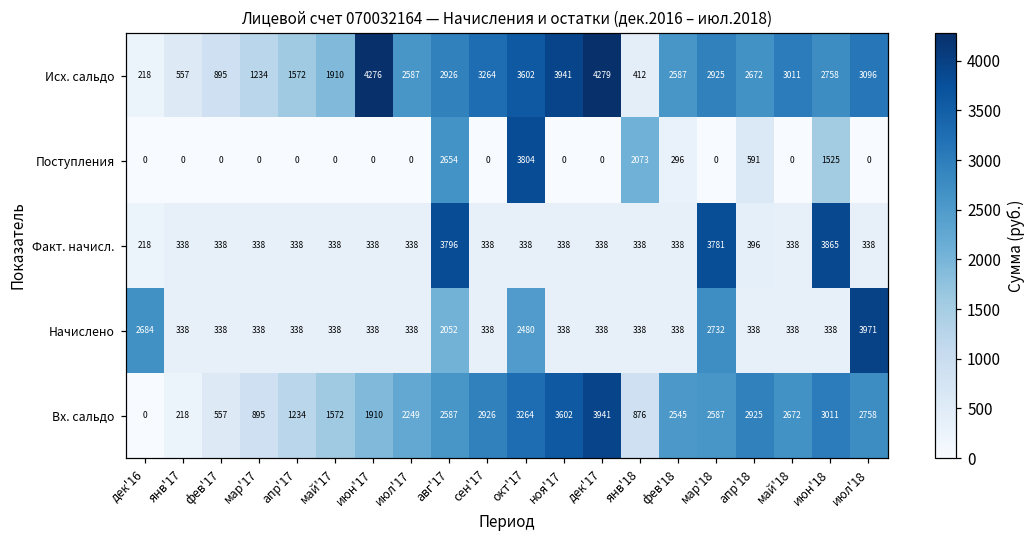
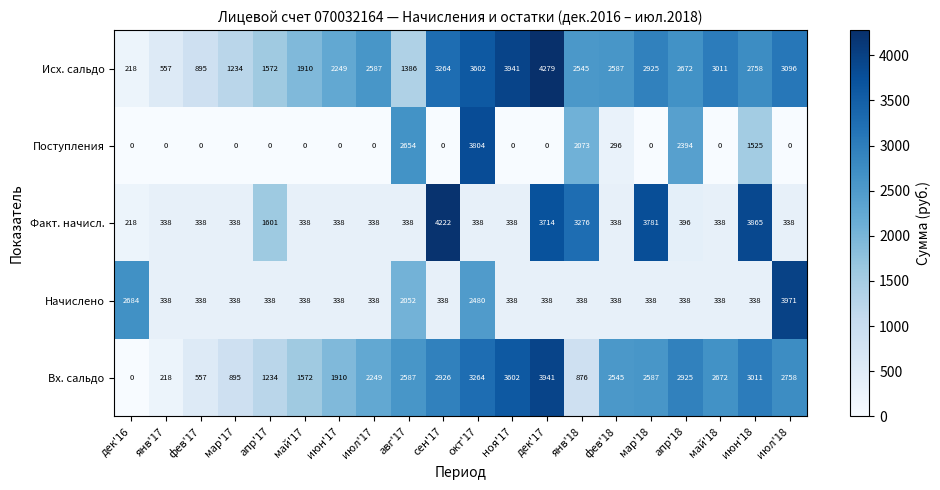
  {
    "Исх. сальдо": {
      "дек'16": 218,
      "янв'17": 557,
      "фев'17": 895,
      "мар'17": 1234,
      "апр'17": 1572,
      "май'17": 1910,
-     "июн'17": 4276,
+     "июн'17": 2249,
      "июл'17": 2587,
-     "авг'17": 2926,
+     "авг'17": 1386,
      "сен'17": 3264,
      "окт'17": 3602,
      "ноя'17": 3941,
      "дек'17": 4279,
-     "янв'18": 412,
+     "янв'18": 2545,
      "фев'18": 2587,
      "мар'18": 2925,
      "апр'18": 2672,
      "май'18": 3011,
      "июн'18": 2758,
      "июл'18": 3096
    },
    "Поступления": {
      "дек'16": 0,
      "янв'17": 0,
      "фев'17": 0,
      "мар'17": 0,
      "апр'17": 0,
      "май'17": 0,
      "июн'17": 0,
      "июл'17": 0,
      "авг'17": 2654,
      "сен'17": 0,
      "окт'17": 3804,
      "ноя'17": 0,
      "дек'17": 0,
      "янв'18": 2073,
      "фев'18": 296,
      "мар'18": 0,
-     "апр'18": 591,
+     "апр'18": 2394,
      "май'18": 0,
      "июн'18": 1525,
      "июл'18": 0
    },
    "Факт. начисл.": {
      "дек'16": 218,
      "янв'17": 338,
      "фев'17": 338,
      "мар'17": 338,
-     "апр'17": 338,
+     "апр'17": 1601,
      "май'17": 338,
      "июн'17": 338,
      "июл'17": 338,
-     "авг'17": 3796,
-     "сен'17": 338,
+     "авг'17": 338,
+     "сен'17": 4222,
      "окт'17": 338,
      "ноя'17": 338,
-     "дек'17": 338,
-     "янв'18": 338,
+     "дек'17": 3714,
+     "янв'18": 3276,
      "фев'18": 338,
      "мар'18": 3781,
      "апр'18": 396,
      "май'18": 338,
      "июн'18": 3865,
      "июл'18": 338
    },
    "Начислено": {
      "дек'16": 2684,
      "янв'17": 338,
      "фев'17": 338,
      "мар'17": 338,
      "апр'17": 338,
      "май'17": 338,
      "июн'17": 338,
      "июл'17": 338,
      "авг'17": 2052,
      "сен'17": 338,
      "окт'17": 2480,
      "ноя'17": 338,
      "дек'17": 338,
      "янв'18": 338,
      "фев'18": 338,
-     "мар'18": 2732,
+     "мар'18": 338,
      "апр'18": 338,
      "май'18": 338,
      "июн'18": 338,
      "июл'18": 3971
    },
    "Вх. сальдо": {
      "дек'16": 0,
      "янв'17": 218,
      "фев'17": 557,
      "мар'17": 895,
      "апр'17": 1234,
      "май'17": 1572,
      "июн'17": 1910,
      "июл'17": 2249,
      "авг'17": 2587,
      "сен'17": 2926,
      "окт'17": 3264,
      "ноя'17": 3602,
      "дек'17": 3941,
      "янв'18": 876,
      "фев'18": 2545,
      "мар'18": 2587,
      "апр'18": 2925,
      "май'18": 2672,
      "июн'18": 3011,
      "июл'18": 2758
    }
  }
